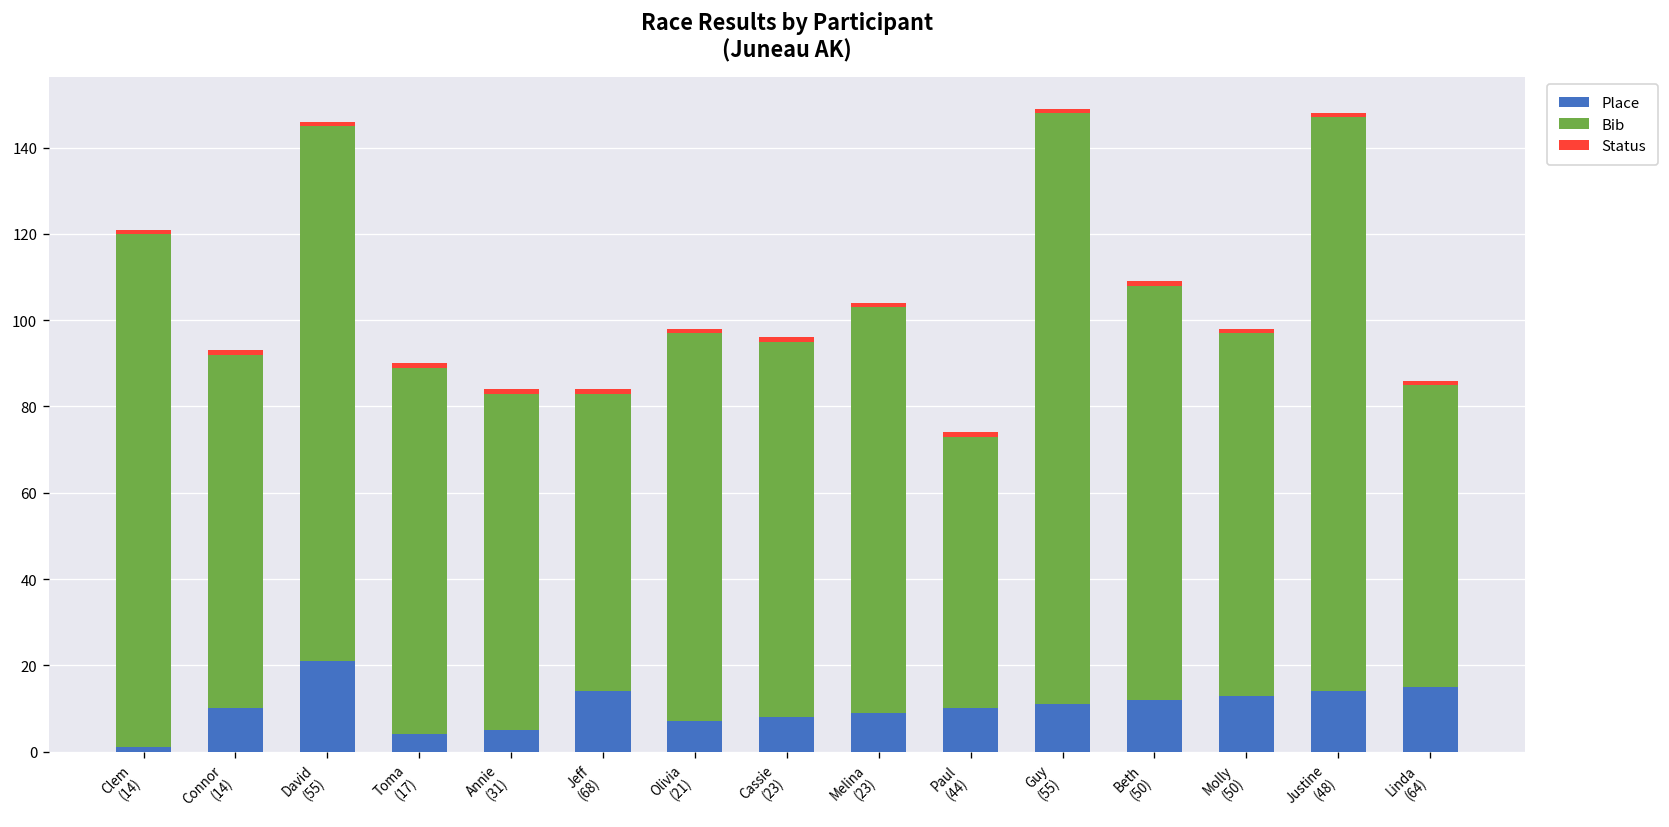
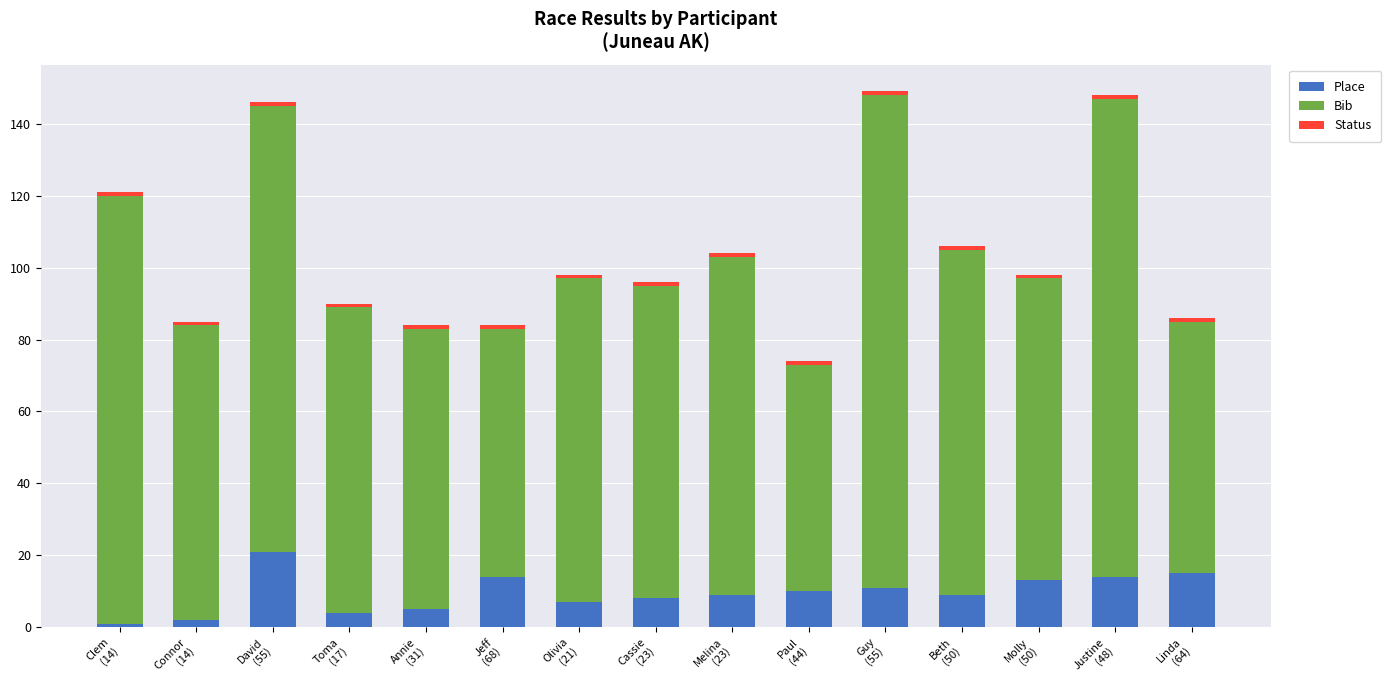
  {
    "Place": {
      "Clem (14)": 1,
-     "Connor (14)": 10,
+     "Connor (14)": 2,
      "David (55)": 21,
      "Toma (17)": 4,
      "Annie (31)": 5,
      "Jeff (68)": 14,
      "Olivia (21)": 7,
      "Cassie (23)": 8,
      "Melina (23)": 9,
      "Paul (44)": 10,
      "Guy (55)": 11,
-     "Beth (50)": 12,
+     "Beth (50)": 9,
      "Molly (50)": 13,
      "Justine (48)": 14,
      "Linda (64)": 15
    },
    "Bib": {
      "Clem (14)": 119,
      "Connor (14)": 82,
      "David (55)": 124,
      "Toma (17)": 85,
      "Annie (31)": 78,
      "Jeff (68)": 69,
      "Olivia (21)": 90,
      "Cassie (23)": 87,
      "Melina (23)": 94,
      "Paul (44)": 63,
      "Guy (55)": 137,
      "Beth (50)": 96,
      "Molly (50)": 84,
      "Justine (48)": 133,
      "Linda (64)": 70
    },
    "Status": {
      "Clem (14)": 1,
      "Connor (14)": 1,
      "David (55)": 1,
      "Toma (17)": 1,
      "Annie (31)": 1,
      "Jeff (68)": 1,
      "Olivia (21)": 1,
      "Cassie (23)": 1,
      "Melina (23)": 1,
      "Paul (44)": 1,
      "Guy (55)": 1,
      "Beth (50)": 1,
      "Molly (50)": 1,
      "Justine (48)": 1,
      "Linda (64)": 1
    }
  }
